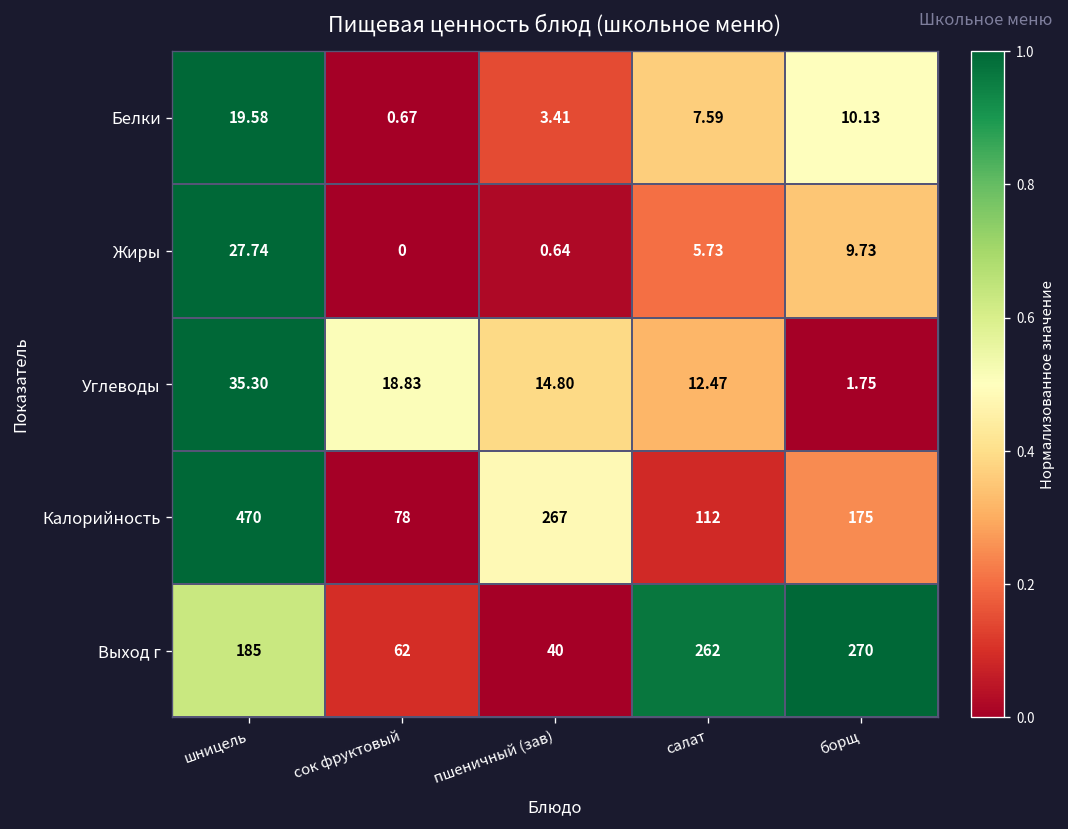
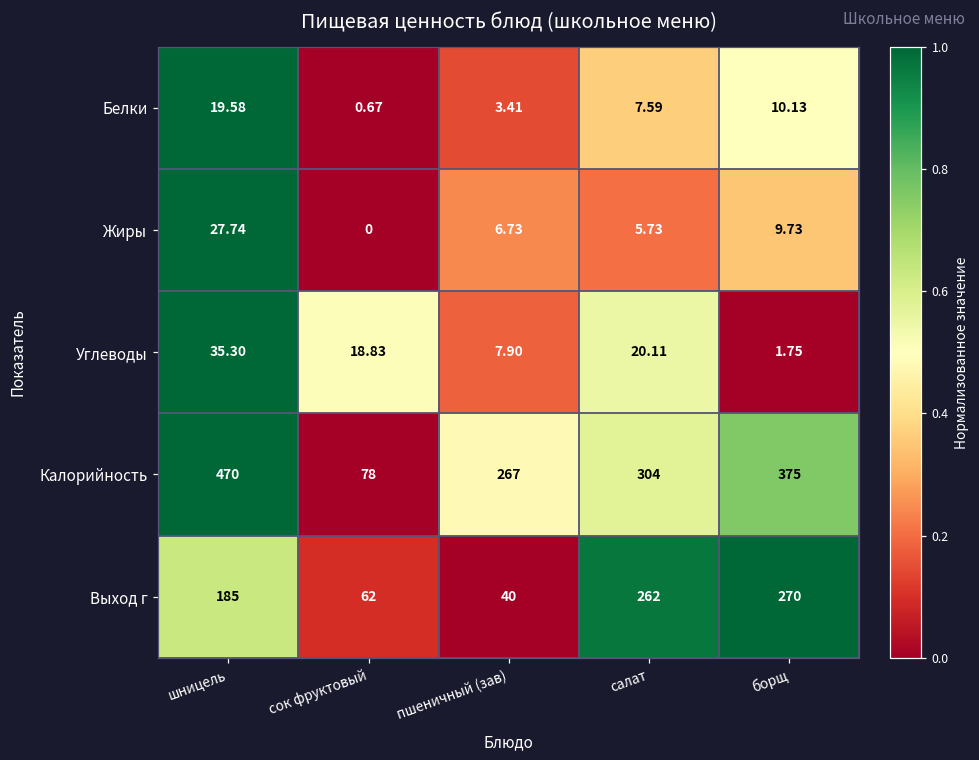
  {
    "Белки": {
      "шницель": 19.58,
      "сок фруктовый": 0.67,
      "пшеничный (зав)": 3.41,
      "салат": 7.59,
      "борщ": 10.13
    },
    "Жиры": {
      "шницель": 27.74,
      "сок фруктовый": 0,
-     "пшеничный (зав)": 0.64,
+     "пшеничный (зав)": 6.73,
      "салат": 5.73,
      "борщ": 9.73
    },
    "Углеводы": {
      "шницель": 35.30,
      "сок фруктовый": 18.83,
-     "пшеничный (зав)": 14.80,
-     "салат": 12.47,
+     "пшеничный (зав)": 7.90,
+     "салат": 20.11,
      "борщ": 1.75
    },
    "Калорийность": {
      "шницель": 470,
      "сок фруктовый": 78,
      "пшеничный (зав)": 267,
-     "салат": 112,
-     "борщ": 175
+     "салат": 304,
+     "борщ": 375
    },
    "Выход г": {
      "шницель": 185,
      "сок фруктовый": 62,
      "пшеничный (зав)": 40,
      "салат": 262,
      "борщ": 270
    }
  }
